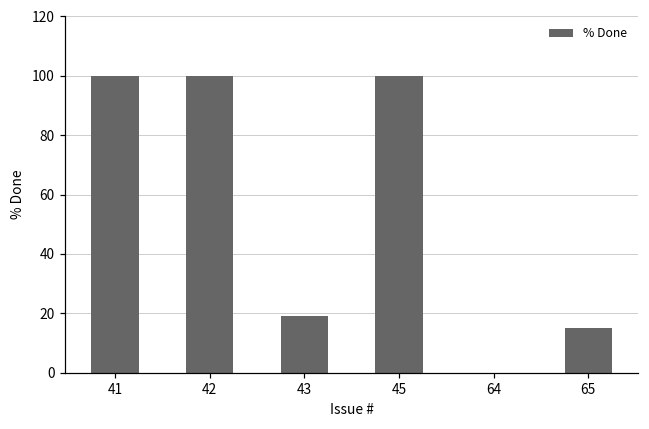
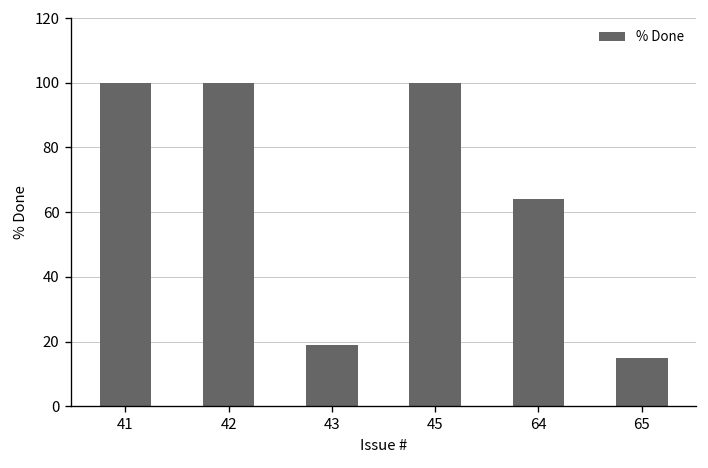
  {
    "41": 100,
    "42": 100,
    "43": 19,
    "45": 100,
-   "64": 0,
+   "64": 64,
    "65": 15
  }
